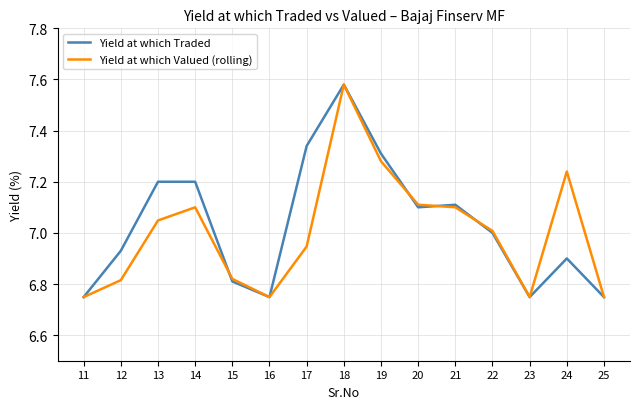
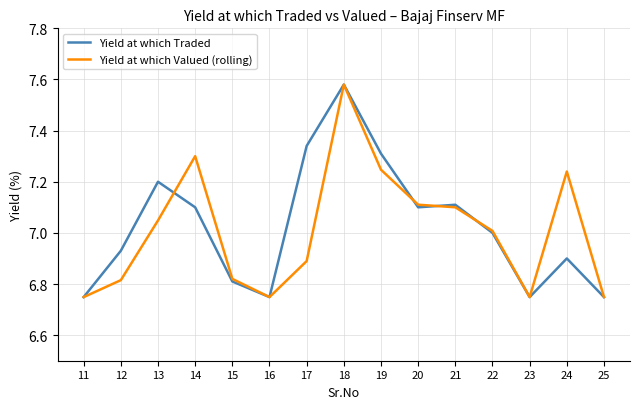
  {
    "Yield at which Traded": {
      "12": 6.93,
      "13": 7.2,
-     "14": 7.2,
+     "14": 7.1,
      "15": 6.81,
      "17": 7.34,
      "19": 7.31,
      "20": 7.1,
      "24": 6.9
    },
    "Yield at which Valued (rolling)": {
      "12": 6.82,
      "13": 7.05,
-     "14": 7.1,
+     "14": 7.3,
      "15": 6.82,
-     "17": 6.95,
-     "19": 7.28,
+     "17": 6.89,
+     "19": 7.25,
      "20": 7.11,
      "24": 7.24
    }
  }
